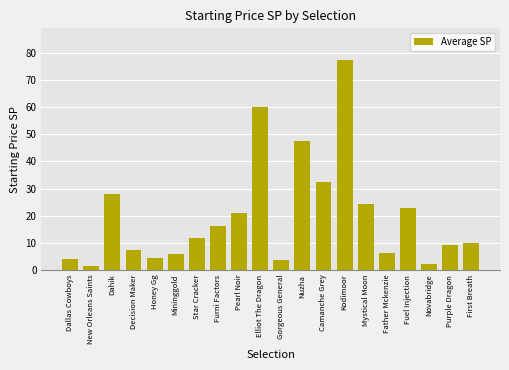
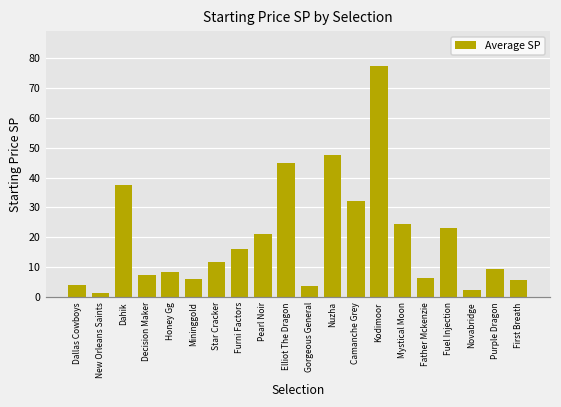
  {
    "Dallas Cowboys": 4,
    "New Orleans Saints": 1,
-   "Dahik": 28,
+   "Dahik": 38,
    "Decision Maker": 7,
-   "Honey Gg": 4,
+   "Honey Gg": 8,
    "Mininggold": 6,
    "Star Cracker": 12,
    "Furni Factors": 16,
    "Pearl Noir": 21,
-   "Elliot The Dragon": 60,
+   "Elliot The Dragon": 45,
    "Gorgeous General": 4,
    "Nuzha": 48,
    "Camanche Grey": 32,
    "Kodimoor": 78,
    "Mystical Moon": 24,
    "Father Mckenzie": 6,
    "Fuel Injection": 23,
    "Novabridge": 2,
    "Purple Dragon": 9,
-   "First Breath": 10
+   "First Breath": 6
  }
